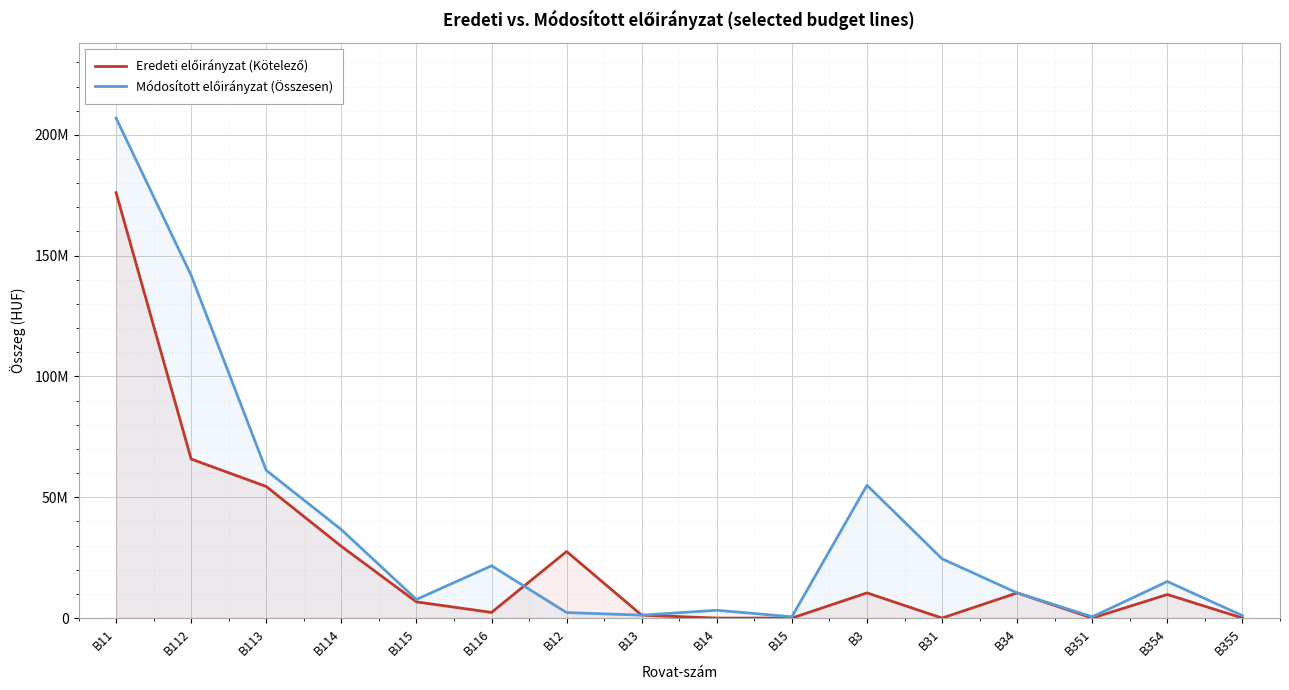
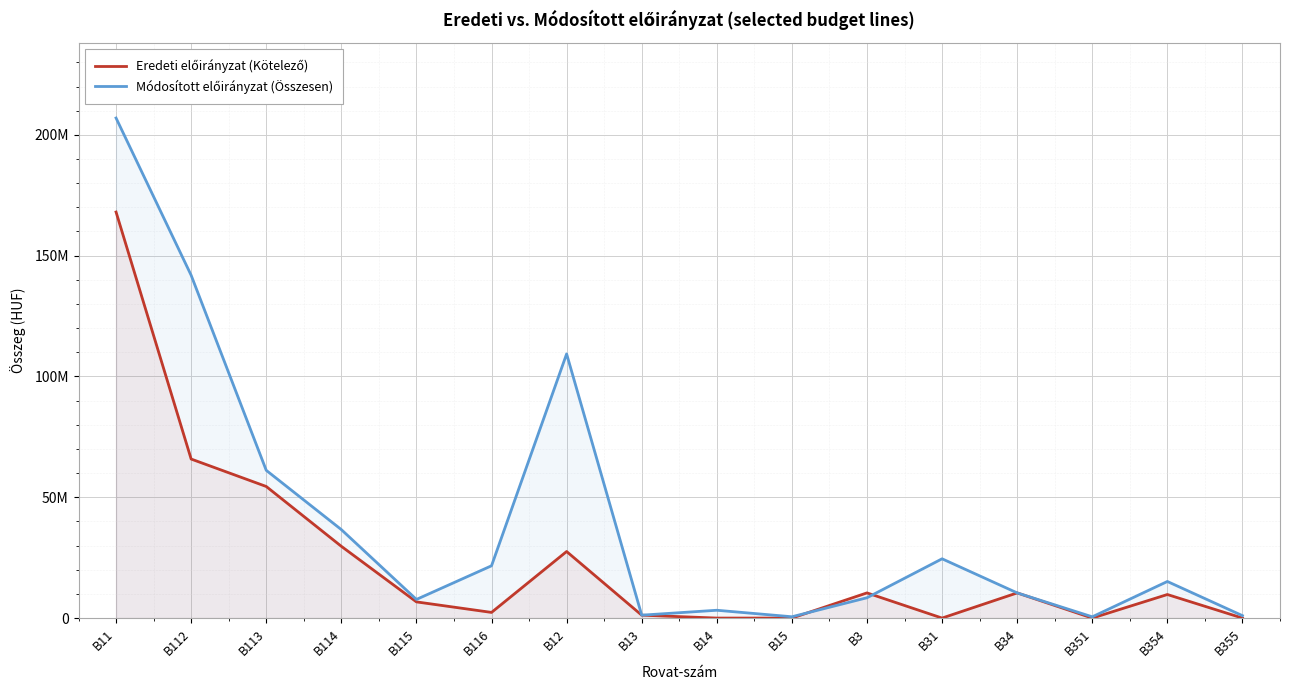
  {
    "Eredeti előirányzat (Kötelező)": {
-     "B11": 176000000,
+     "B11": 168000000,
      "B112": 66000000,
      "B113": 54000000,
      "B114": 30000000,
      "B116": 2000000,
      "B12": 28000000,
      "B14": 0,
      "B3": 10000000,
      "B31": 0,
      "B354": 10000000
    },
    "Módosított előirányzat (Összesen)": {
      "B11": 207000000,
      "B112": 142000000,
      "B113": 61000000,
      "B114": 37000000,
      "B116": 22000000,
-     "B12": 2000000,
+     "B12": 109000000,
      "B14": 3000000,
-     "B3": 55000000,
+     "B3": 8000000,
      "B31": 25000000,
      "B354": 15000000
    }
  }
